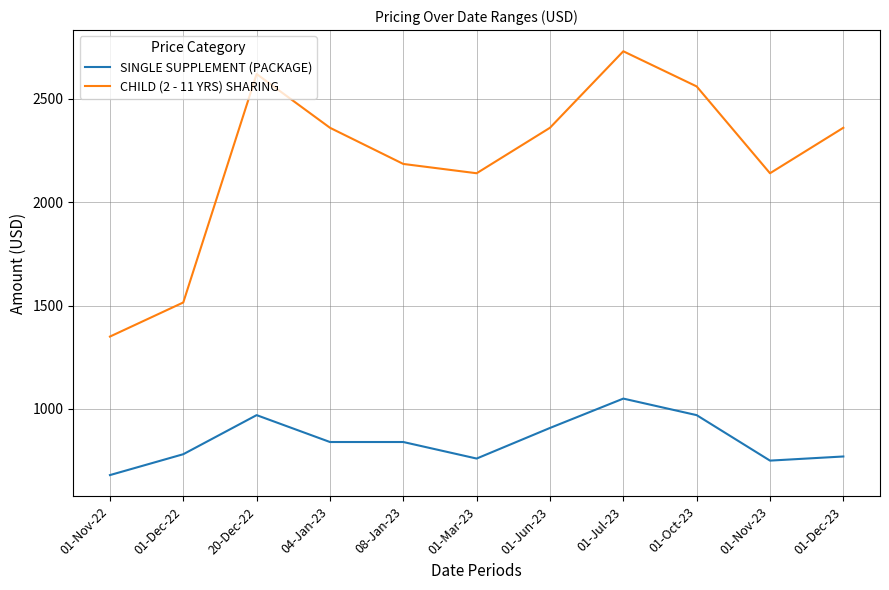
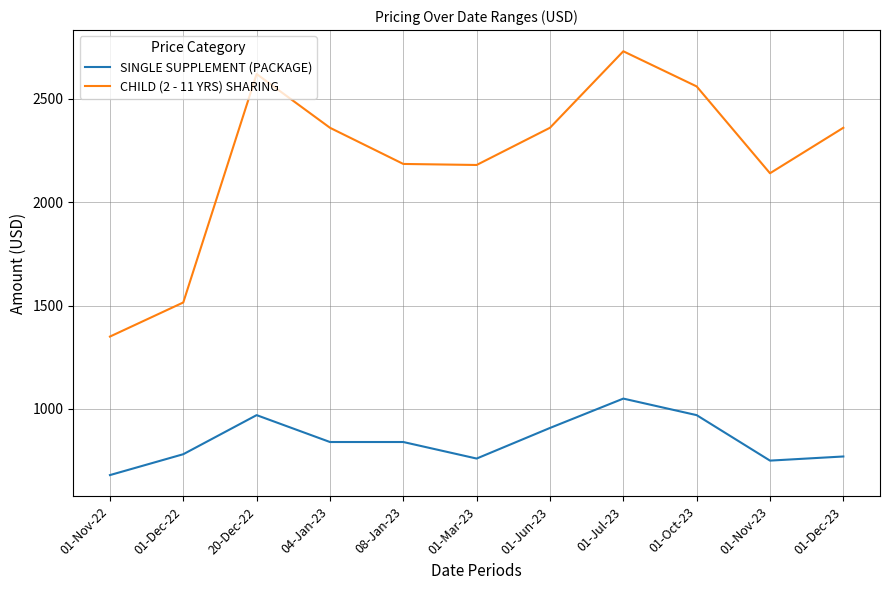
  {
    "SINGLE SUPPLEMENT (PACKAGE)": {
      "01-Nov-22": 680,
      "01-Dec-22": 780,
      "20-Dec-22": 970,
      "04-Jan-23": 840,
      "08-Jan-23": 840,
      "01-Mar-23": 760,
      "01-Jun-23": 910,
      "01-Jul-23": 1050,
      "01-Oct-23": 970,
      "01-Nov-23": 750,
      "01-Dec-23": 770
    },
    "CHILD (2 - 11 YRS) SHARING": {
      "01-Nov-22": 1350,
      "01-Dec-22": 1520,
      "04-Jan-23": 2360,
      "08-Jan-23": 2190,
-     "01-Mar-23": 2140,
+     "01-Mar-23": 2180,
      "01-Jun-23": 2360,
      "01-Jul-23": 2730,
      "01-Oct-23": 2560,
      "01-Nov-23": 2140,
      "01-Dec-23": 2360
    }
  }
